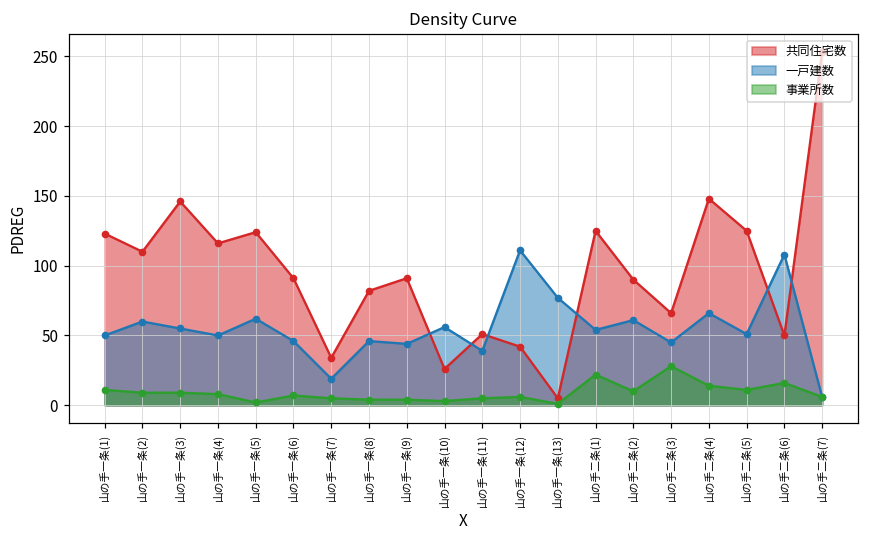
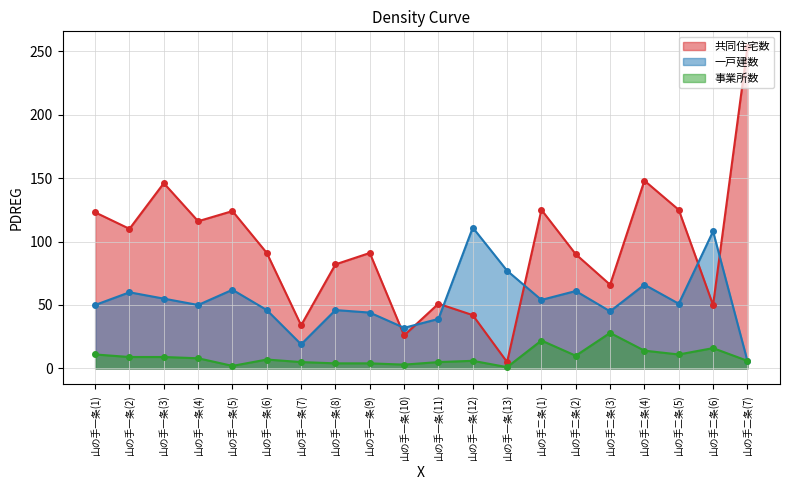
  {
    "共同住宅数": {
      "山の手一条(1)": 123,
      "山の手一条(2)": 110,
      "山の手一条(3)": 146,
      "山の手一条(4)": 116,
      "山の手一条(5)": 124,
      "山の手一条(6)": 91,
      "山の手一条(7)": 34,
      "山の手一条(8)": 82,
      "山の手一条(9)": 91,
      "山の手一条(10)": 26,
      "山の手一条(11)": 51,
      "山の手一条(12)": 42,
      "山の手一条(13)": 5,
      "山の手二条(1)": 125,
      "山の手二条(2)": 90,
      "山の手二条(3)": 66,
      "山の手二条(4)": 148,
      "山の手二条(5)": 125,
      "山の手二条(6)": 50
    },
    "一戸建数": {
      "山の手一条(1)": 50,
      "山の手一条(2)": 60,
      "山の手一条(3)": 55,
      "山の手一条(4)": 50,
      "山の手一条(5)": 62,
      "山の手一条(6)": 46,
      "山の手一条(7)": 19,
      "山の手一条(8)": 46,
      "山の手一条(9)": 44,
-     "山の手一条(10)": 56,
+     "山の手一条(10)": 32,
      "山の手一条(11)": 39,
      "山の手一条(12)": 111,
      "山の手一条(13)": 77,
      "山の手二条(1)": 54,
      "山の手二条(2)": 61,
      "山の手二条(3)": 45,
      "山の手二条(4)": 66,
      "山の手二条(5)": 51,
      "山の手二条(6)": 108
    },
    "事業所数": {
      "山の手一条(1)": 11,
      "山の手一条(2)": 9,
      "山の手一条(3)": 9,
      "山の手一条(4)": 8,
      "山の手一条(5)": 2,
      "山の手一条(6)": 7,
      "山の手一条(7)": 5,
      "山の手一条(8)": 4,
      "山の手一条(9)": 4,
      "山の手一条(10)": 3,
      "山の手一条(11)": 5,
      "山の手一条(12)": 6,
      "山の手一条(13)": 1,
      "山の手二条(1)": 22,
      "山の手二条(2)": 10,
      "山の手二条(3)": 28,
      "山の手二条(4)": 14,
      "山の手二条(5)": 11,
      "山の手二条(6)": 16
    }
  }
